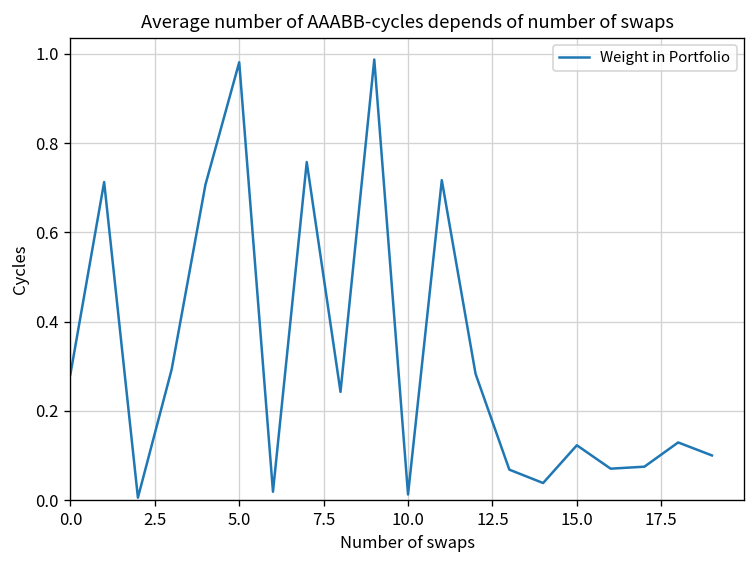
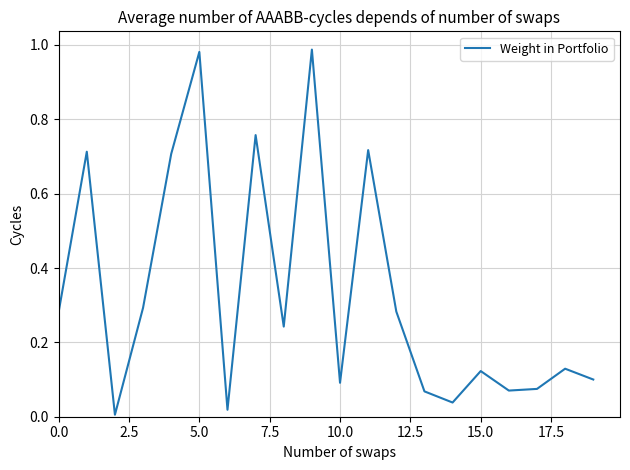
  {
    "0.0": 0.28,
    "5.0": 0.98,
-   "10.0": 0.01,
+   "10.0": 0.09,
    "15.0": 0.12
  }
